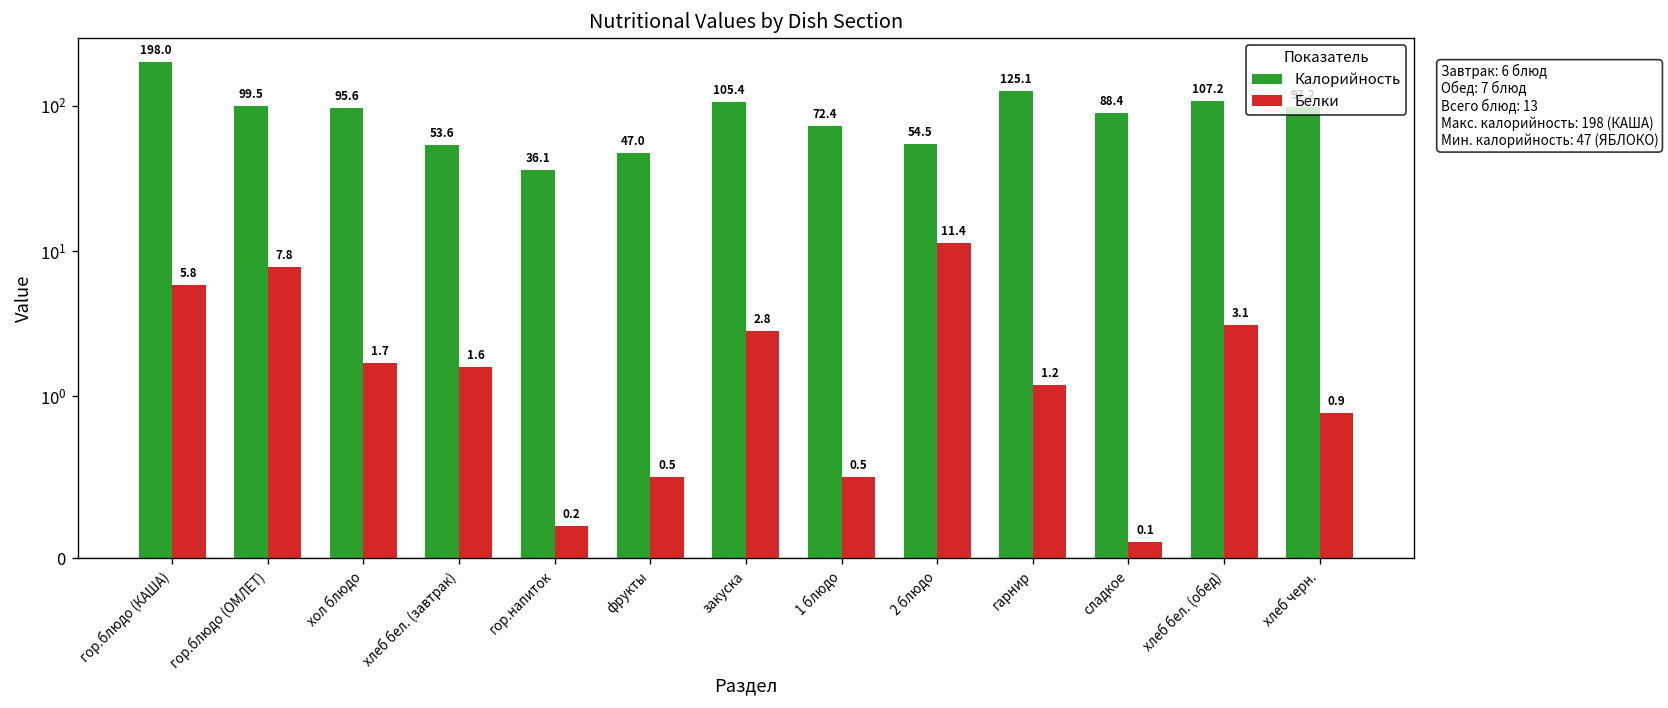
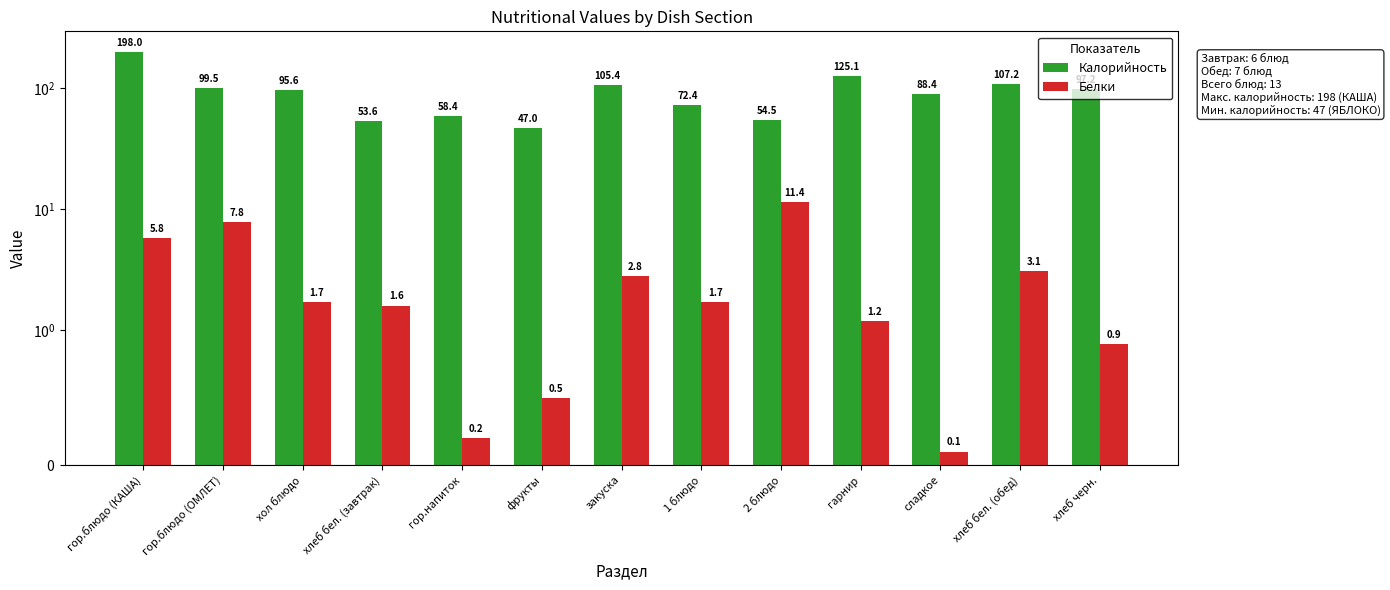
  {
    "Калорийность": {
      "гор.блюдо (КАША)": 198.0,
      "гор.блюдо (ОМЛЕТ)": 99.5,
      "хол блюдо": 95.6,
      "хлеб бел. (завтрак)": 53.6,
-     "гор.напиток": 36.1,
+     "гор.напиток": 58.4,
      "фрукты": 47.0,
      "закуска": 105.4,
      "1 блюдо": 72.4,
      "2 блюдо": 54.5,
      "гарнир": 125.1,
      "сладкое": 88.4,
      "хлеб бел. (обед)": 107.2
    },
    "Белки": {
      "гор.блюдо (КАША)": 5.8,
      "гор.блюдо (ОМЛЕТ)": 7.8,
      "хол блюдо": 1.7,
      "хлеб бел. (завтрак)": 1.6,
      "гор.напиток": 0.2,
      "фрукты": 0.5,
      "закуска": 2.8,
-     "1 блюдо": 0.5,
+     "1 блюдо": 1.7,
      "2 блюдо": 11.4,
      "гарнир": 1.2,
      "сладкое": 0.1,
      "хлеб бел. (обед)": 3.1,
      "хлеб черн.": 0.9
    }
  }
